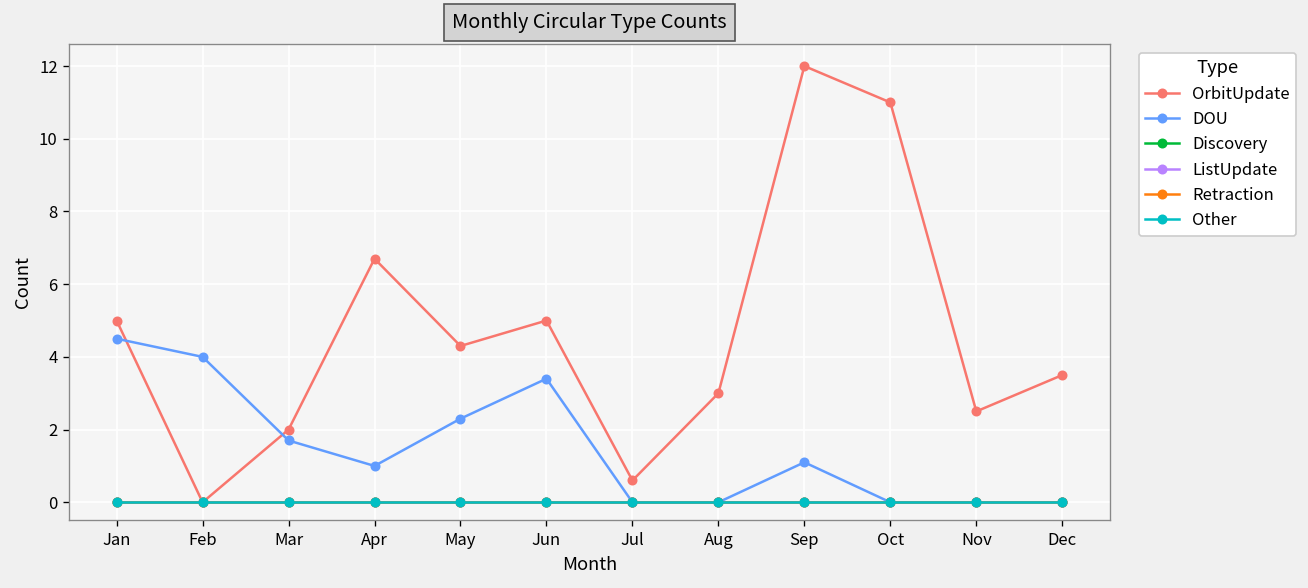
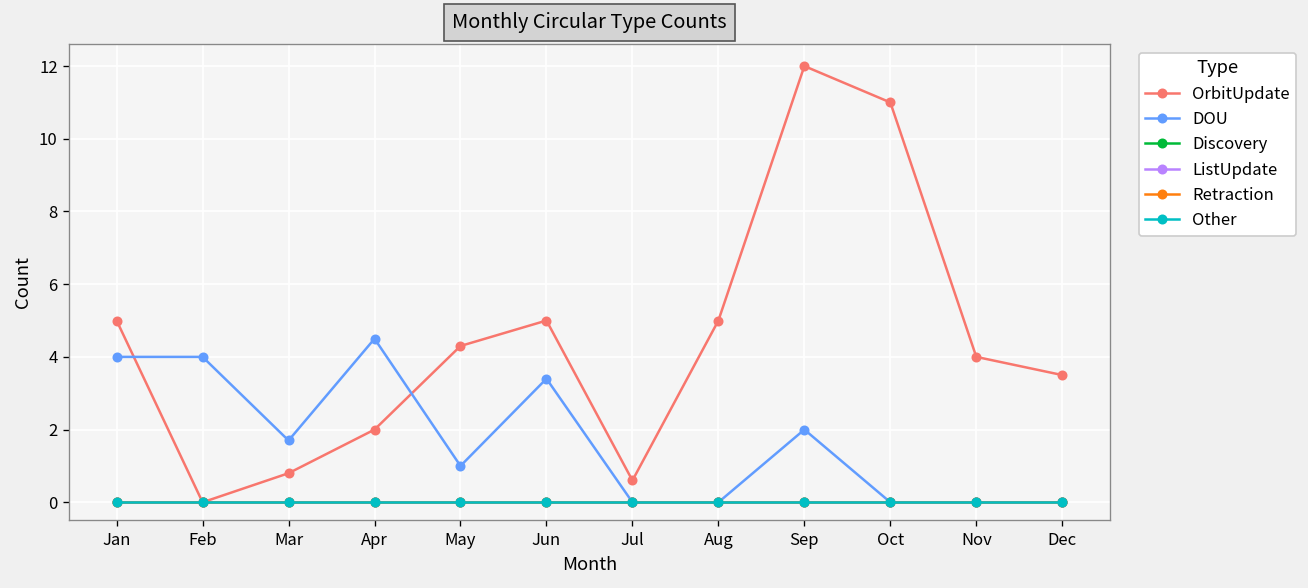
  {
    "OrbitUpdate": {
      "Jan": 5.0,
-     "Mar": 2.0,
-     "Apr": 6.7,
+     "Mar": 0.8,
+     "Apr": 2.0,
      "May": 4.3,
      "Jun": 5.0,
      "Jul": 0.6,
-     "Aug": 3,
+     "Aug": 5,
      "Sep": 12.0,
      "Oct": 11.0,
-     "Nov": 2.5,
+     "Nov": 4.0,
      "Dec": 3.5
    },
    "DOU": {
-     "Jan": 4.5,
+     "Jan": 4.0,
      "Feb": 4.0,
      "Mar": 1.7,
-     "Apr": 1.0,
-     "May": 2.3,
+     "Apr": 4.5,
+     "May": 1.0,
      "Jun": 3.4,
-     "Sep": 1.1
+     "Sep": 2.0
    },
    "Other": {
      "Jan": 0.0,
      "Mar": 0.0,
      "Apr": 0.0,
      "May": 0.0,
      "Jun": 0.0,
      "Sep": 0.0
    }
  }
